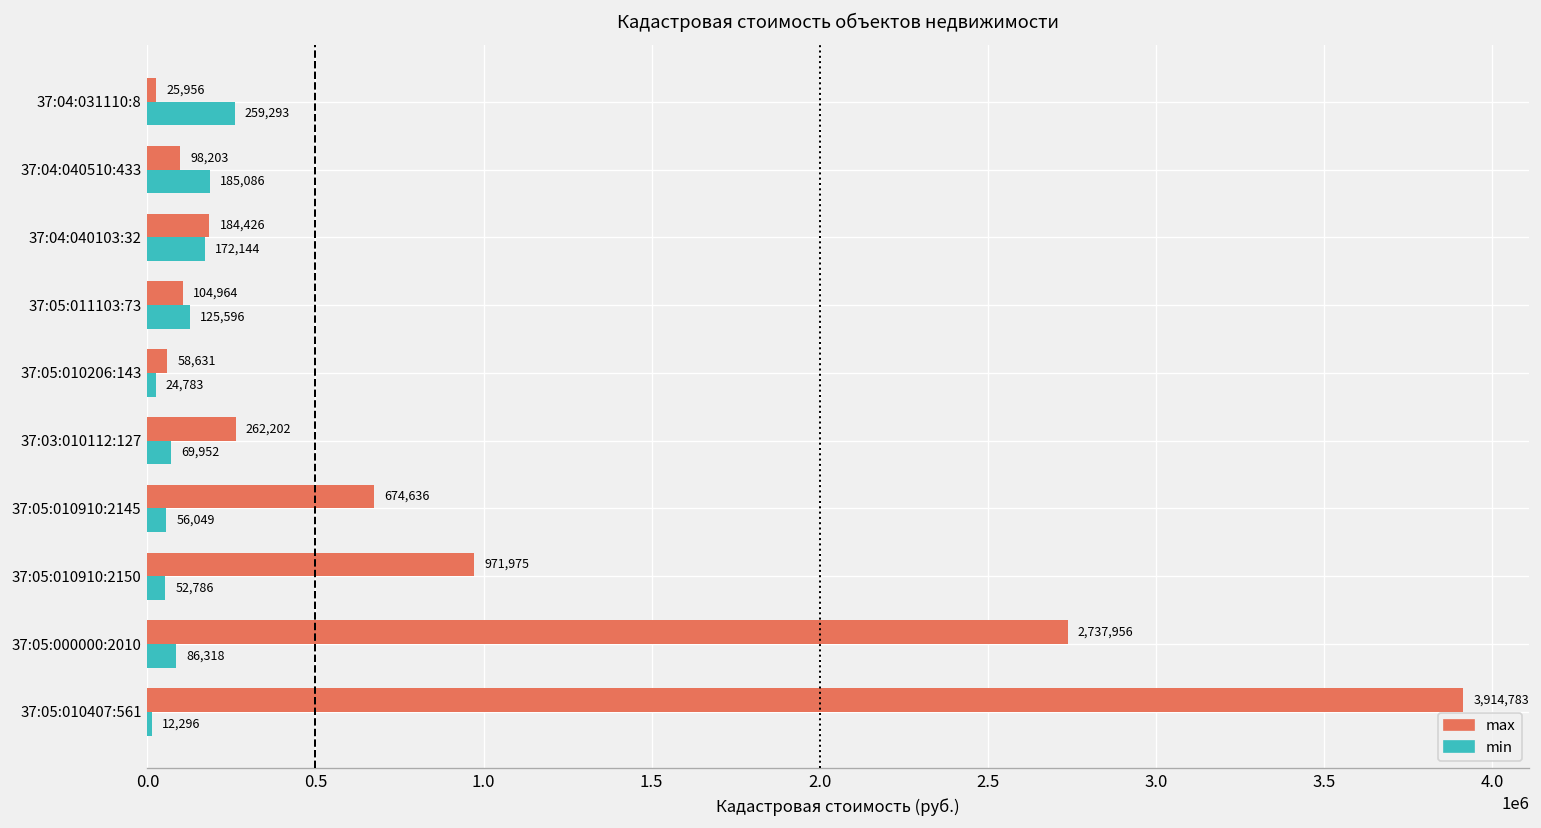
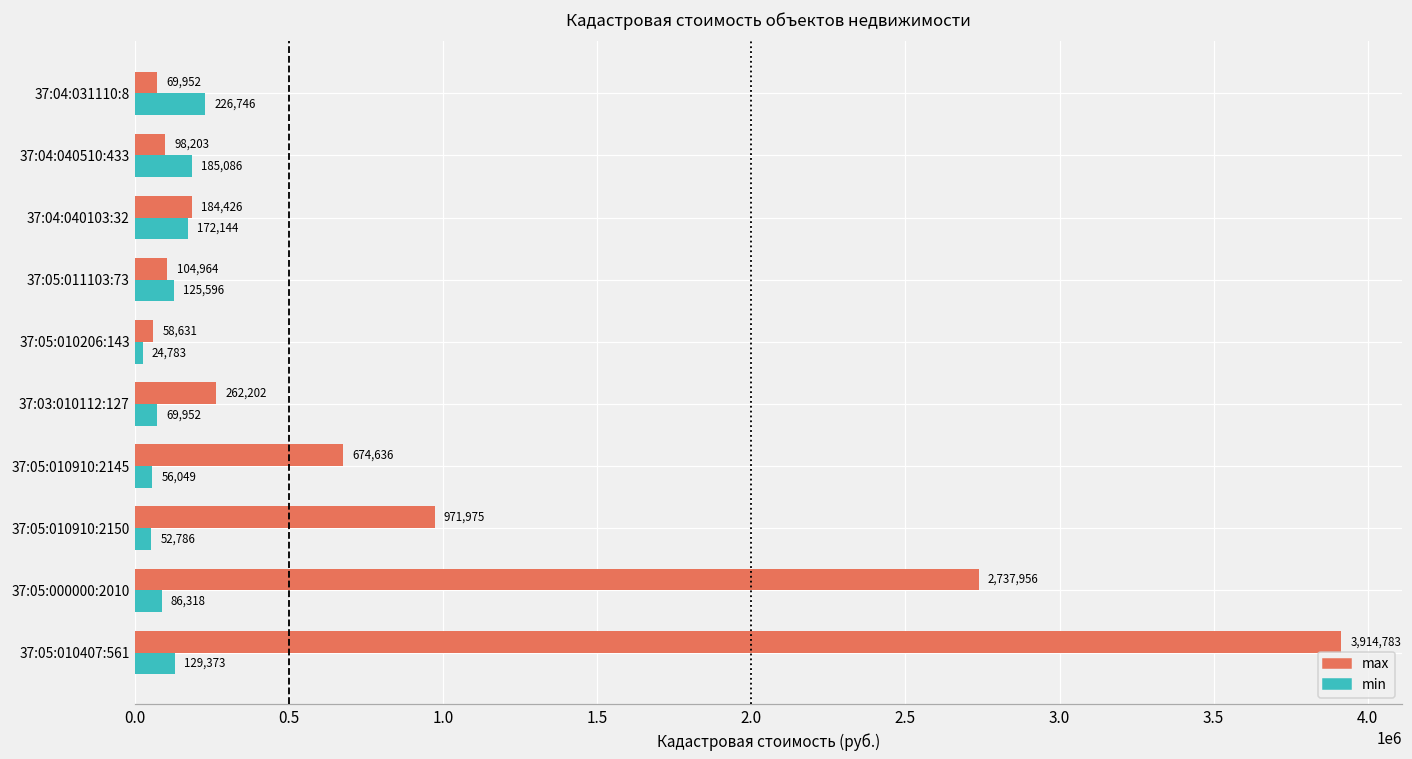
  {
    "max": {
-     "37:04:031110:8": "25,956",
+     "37:04:031110:8": "69,952",
      "37:04:040510:433": "98,203",
      "37:04:040103:32": "184,426",
      "37:05:011103:73": "104,964",
      "37:05:010206:143": "58,631",
      "37:03:010112:127": "262,202",
      "37:05:010910:2145": "674,636",
      "37:05:010910:2150": "971,975",
      "37:05:000000:2010": "2,737,956",
      "37:05:010407:561": "3,914,783"
    },
    "min": {
-     "37:04:031110:8": "259,293",
+     "37:04:031110:8": "226,746",
      "37:04:040510:433": "185,086",
      "37:04:040103:32": "172,144",
      "37:05:011103:73": "125,596",
      "37:05:010206:143": "24,783",
      "37:03:010112:127": "69,952",
      "37:05:010910:2145": "56,049",
      "37:05:010910:2150": "52,786",
      "37:05:000000:2010": "86,318",
-     "37:05:010407:561": "12,296"
+     "37:05:010407:561": "129,373"
    }
  }
